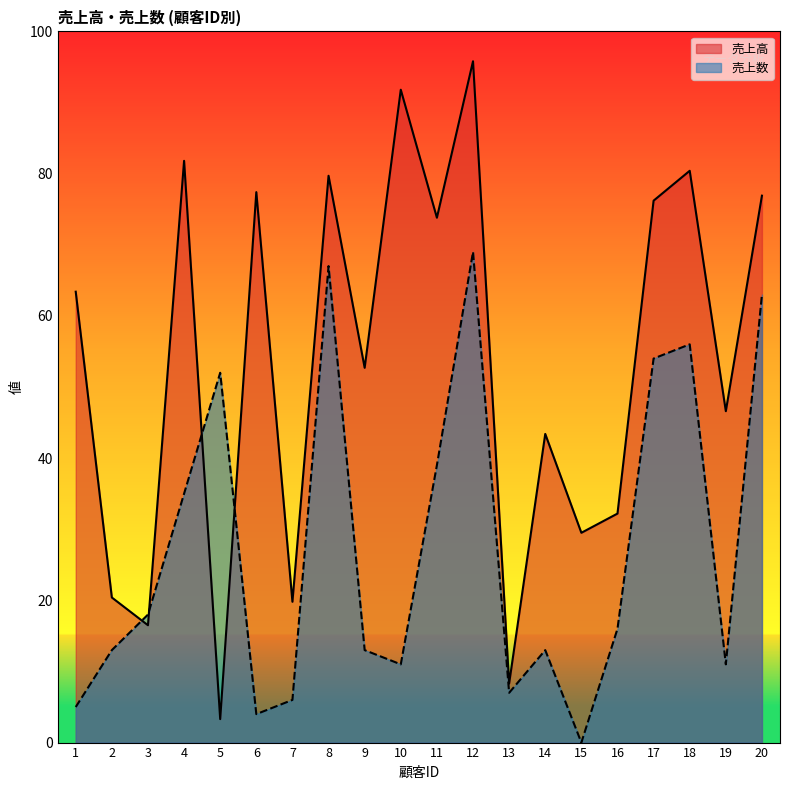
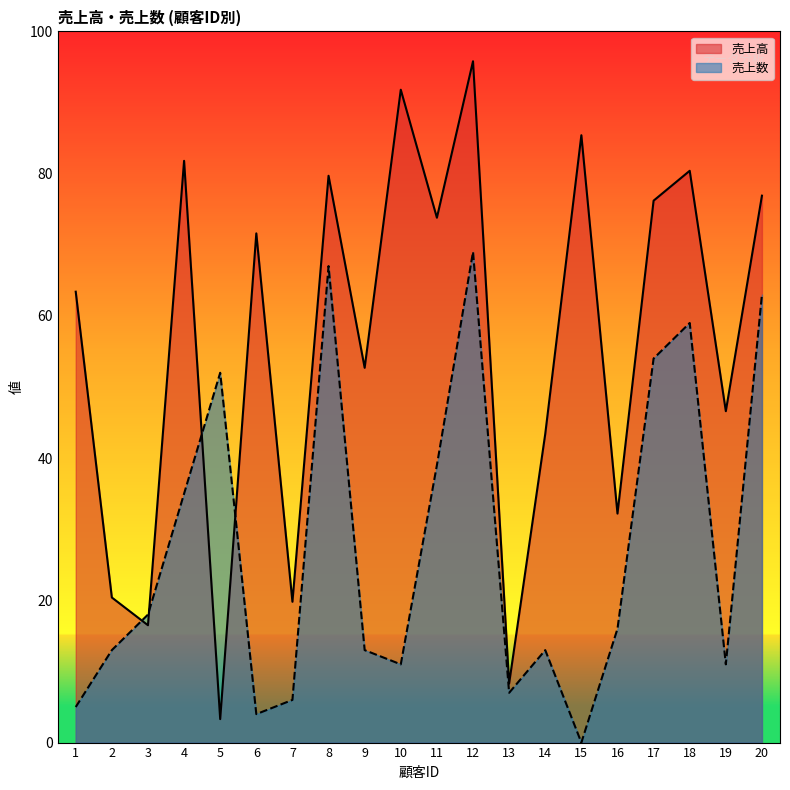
  {
    "売上高": {
      "1": 63,
      "2": 20,
      "3": 17,
      "4": 82,
      "5": 3,
-     "6": 77,
+     "6": 72,
      "7": 20,
      "8": 80,
      "9": 53,
      "10": 92,
      "11": 74,
      "12": 96,
      "13": 8,
      "14": 43,
-     "15": 30,
+     "15": 85,
      "16": 32,
      "17": 76,
      "18": 80,
      "19": 47,
      "20": 77
    },
    "売上数": {
      "1": 5,
      "2": 13,
      "3": 18,
      "4": 35,
      "5": 52,
      "6": 4,
      "7": 6,
      "8": 67,
      "9": 13,
      "10": 11,
      "11": 39,
      "12": 69,
      "13": 7,
      "14": 13,
      "15": 0,
      "16": 16,
      "17": 54,
-     "18": 56,
+     "18": 59,
      "19": 11,
      "20": 63
    }
  }
